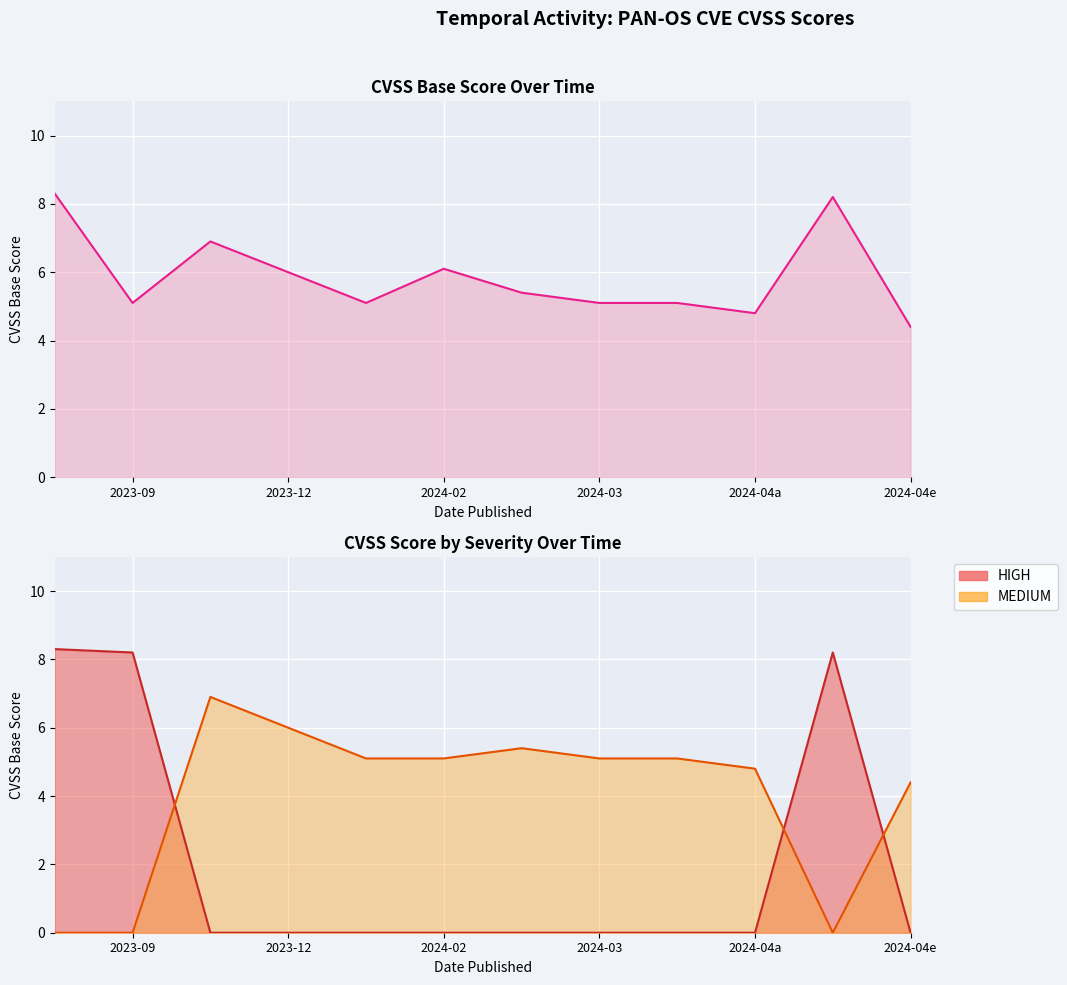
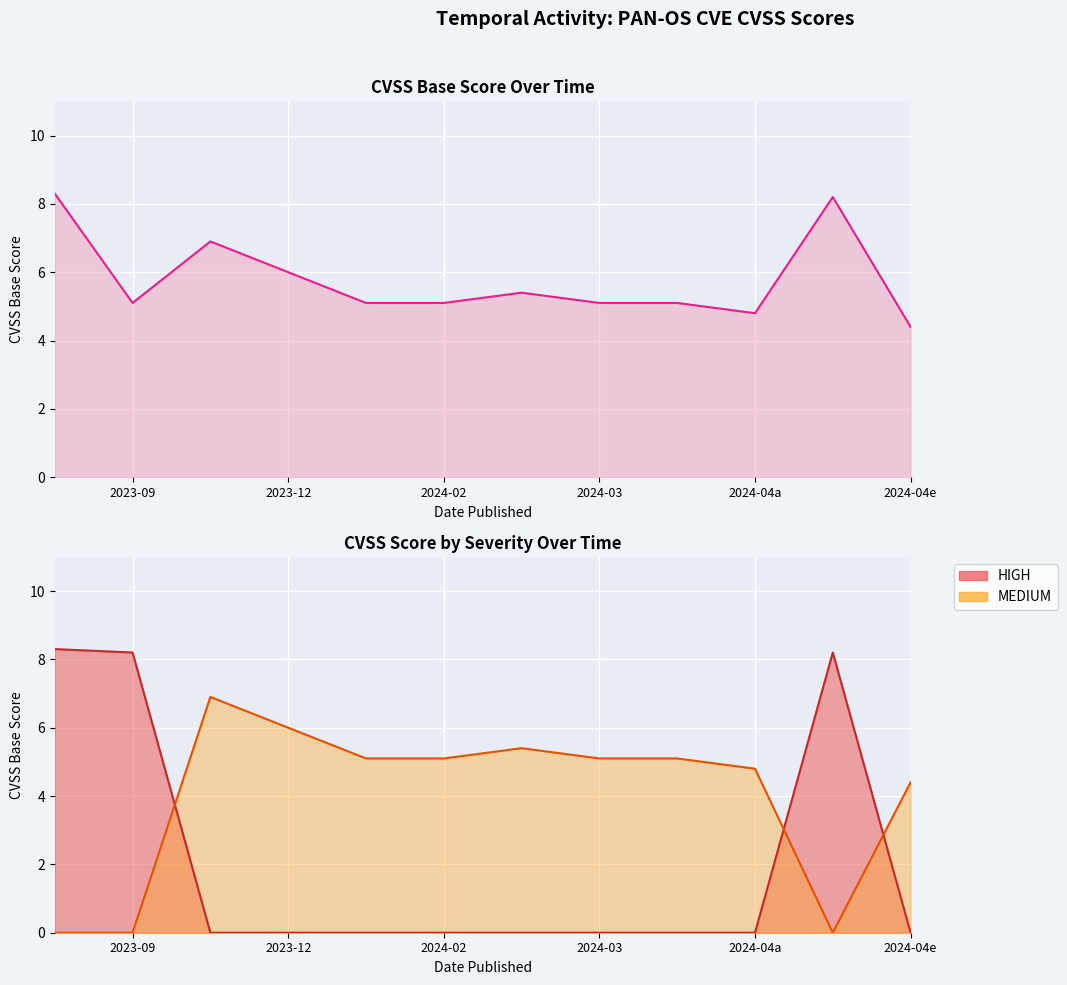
  {
    "CVSS Base Score Over Time": {
      "2023-09": 5.1,
      "2023-12": 6.0,
-     "2024-02": 6.1,
+     "2024-02": 5.1,
      "2024-03": 5.1,
      "2024-04a": 4.8,
      "2024-04e": 4.4
    },
    "CVSS Score by Severity Over Time": {
      "HIGH": {
        "2023-09": 8.2,
        "2023-12": 0.0,
        "2024-02": 0.0,
        "2024-03": 0.0,
        "2024-04a": 0.0,
        "2024-04e": 0.0
      },
      "MEDIUM": {
        "2023-09": 0.0,
        "2023-12": 6.0,
        "2024-02": 5.1,
        "2024-03": 5.1,
        "2024-04a": 4.8,
        "2024-04e": 4.4
      }
    }
  }
